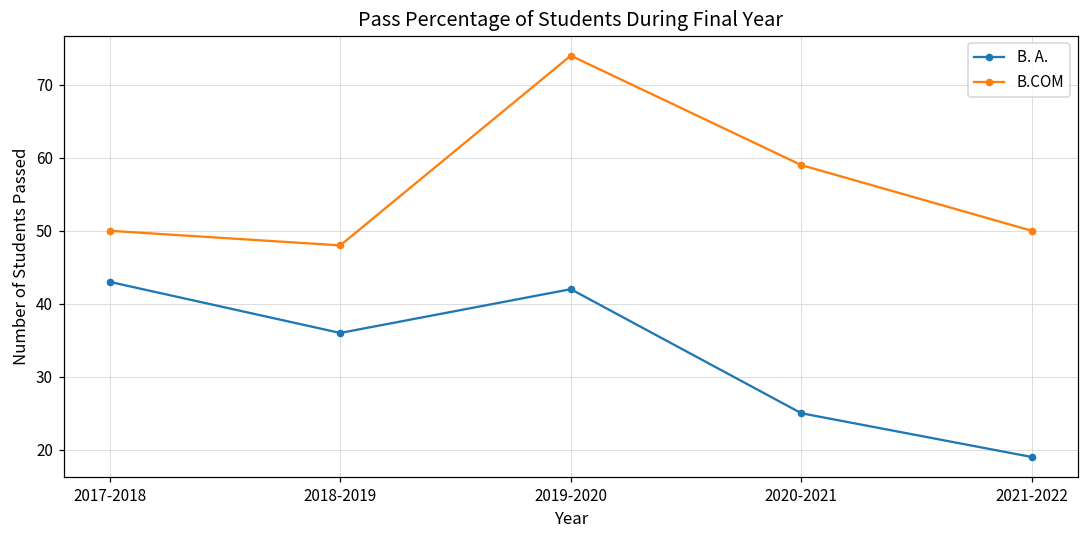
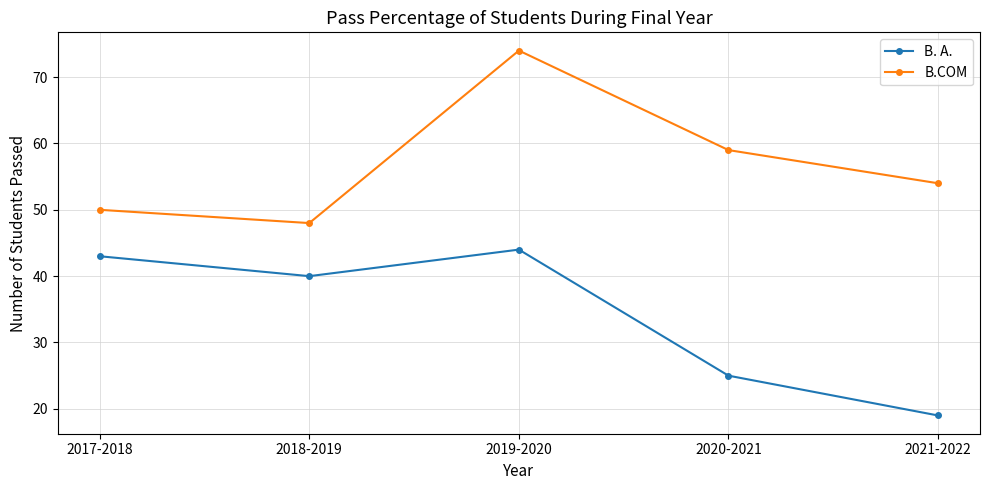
  {
    "B. A.": {
      "2017-2018": 43,
-     "2018-2019": 36,
-     "2019-2020": 42,
+     "2018-2019": 40,
+     "2019-2020": 44,
      "2020-2021": 25,
      "2021-2022": 19
    },
    "B.COM": {
      "2017-2018": 50,
      "2018-2019": 48,
      "2019-2020": 74,
      "2020-2021": 59,
-     "2021-2022": 50
+     "2021-2022": 54
    }
  }
